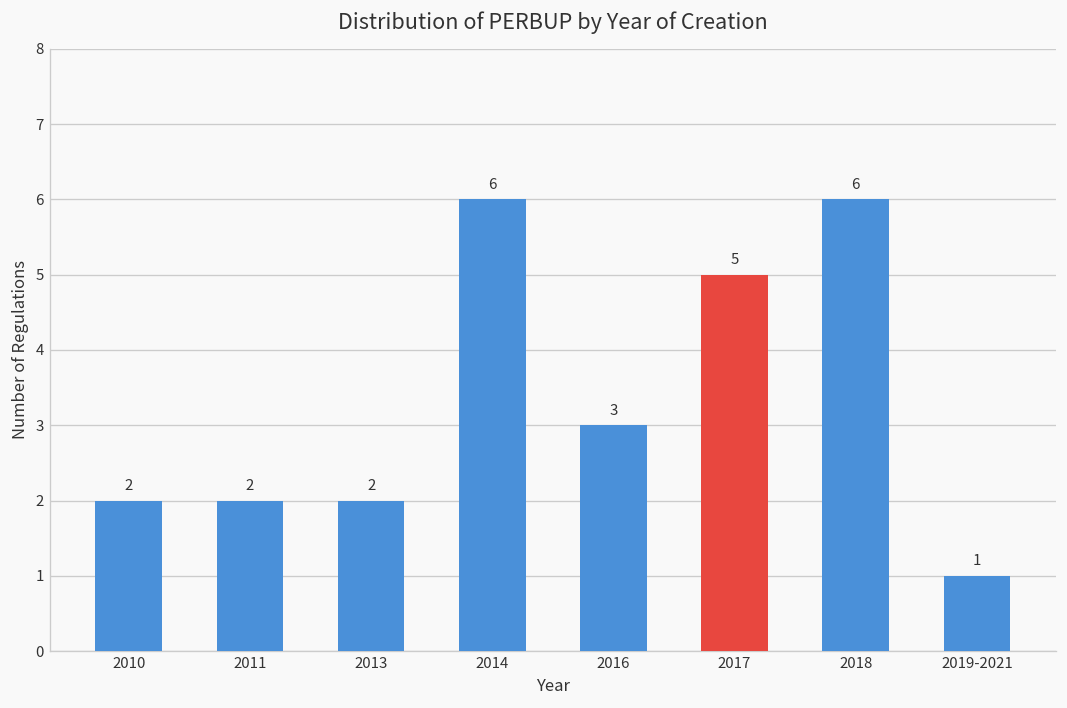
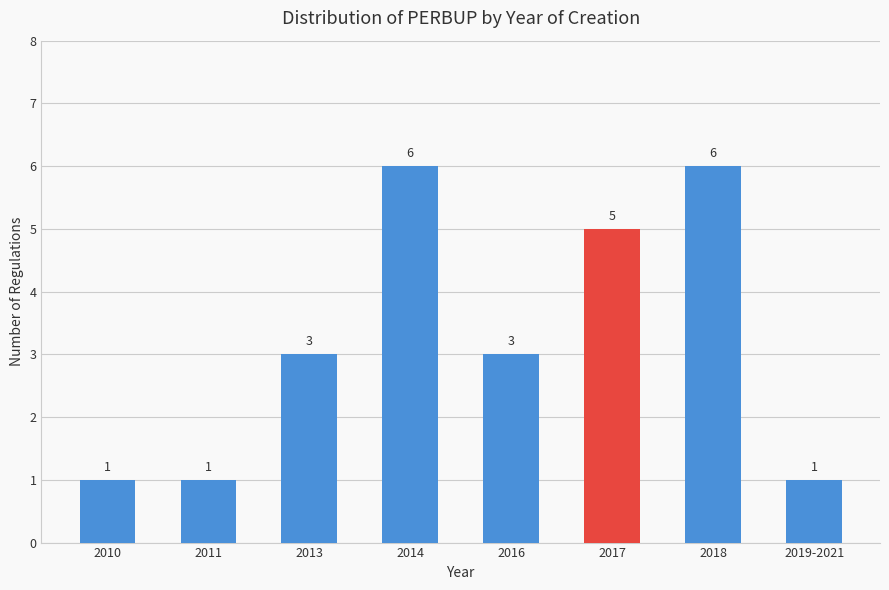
  {
-   "2010": 2,
-   "2011": 2,
-   "2013": 2,
+   "2010": 1,
+   "2011": 1,
+   "2013": 3,
    "2014": 6,
    "2016": 3,
    "2017": 5,
    "2018": 6,
    "2019-2021": 1
  }
